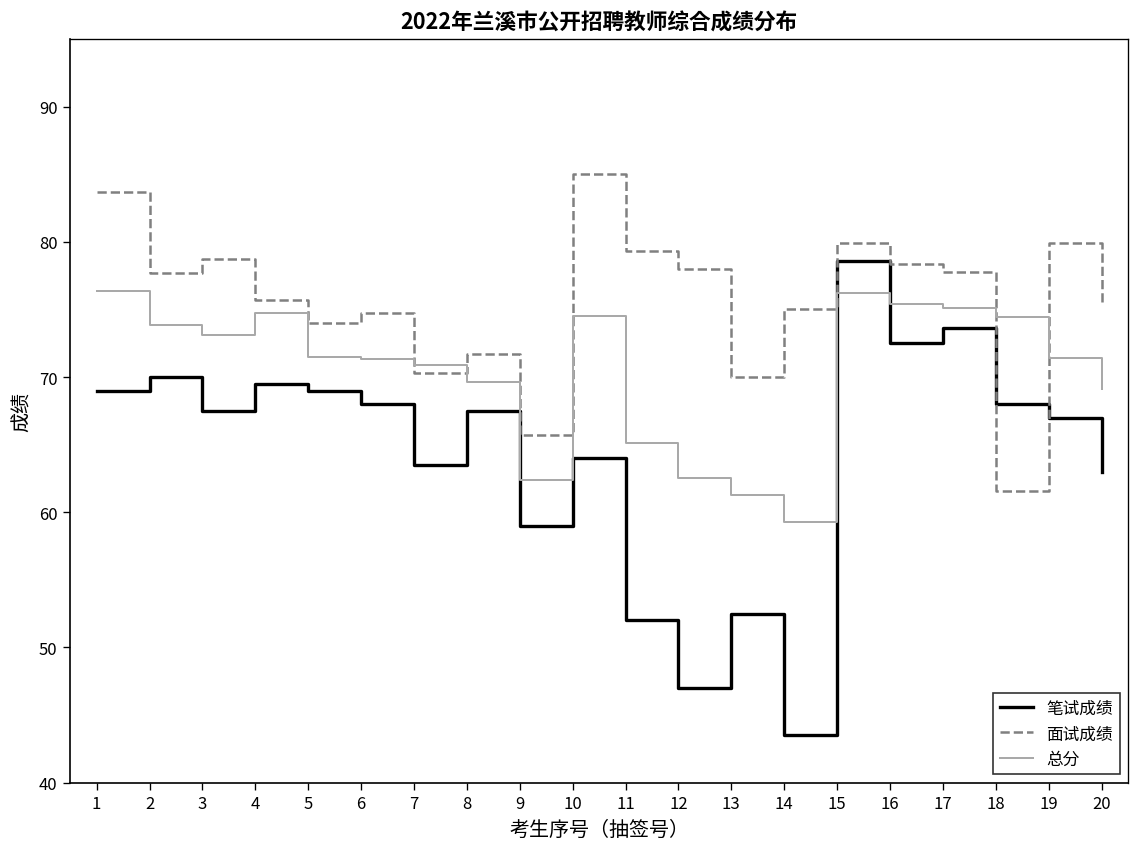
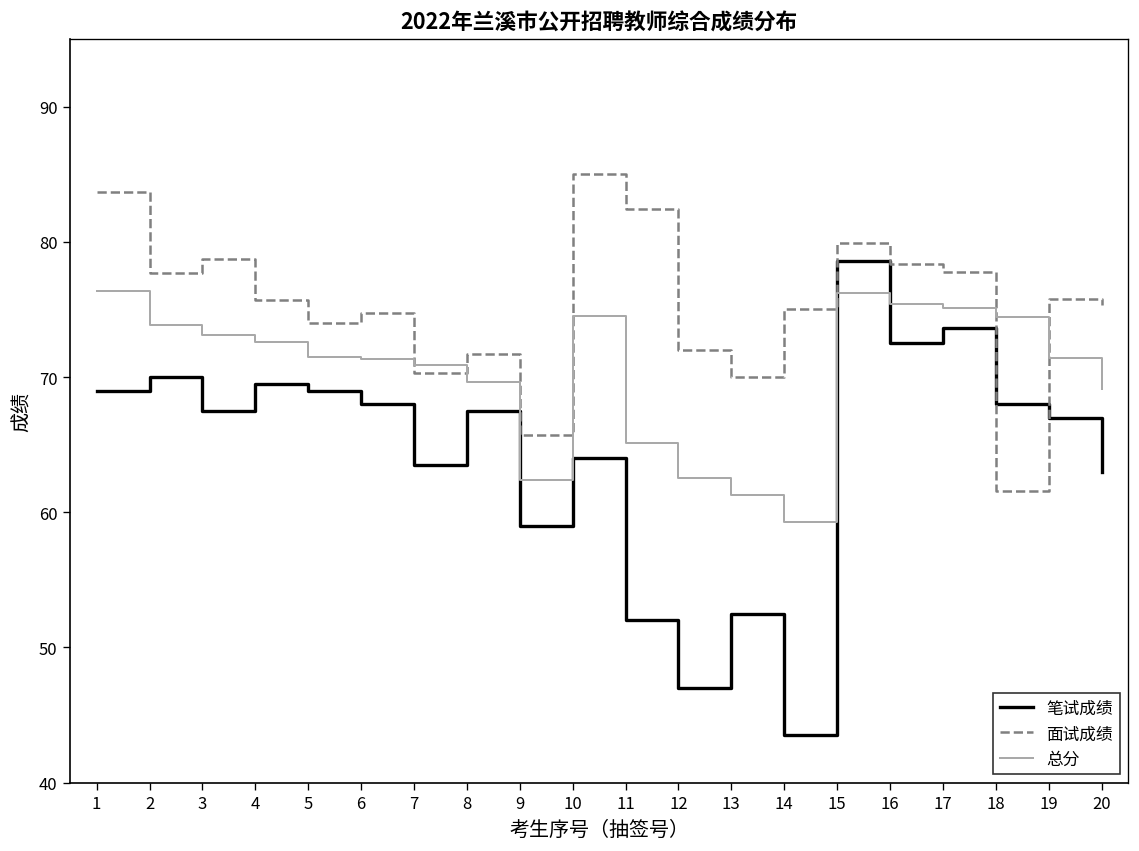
  {
    "笔试成绩": {
      "1": 69.0,
      "2": 70.0,
      "3": 67.5,
      "4": 69.5,
      "5": 69.0,
      "6": 68.0,
      "7": 63.5,
      "8": 67.5,
      "9": 59.0,
      "10": 64.0,
      "11": 52.0,
      "12": 47.0,
      "13": 52.5,
      "14": 43.5,
      "15": 78.6,
      "16": 72.5,
      "17": 73.6,
      "18": 68.0,
      "19": 67.0,
      "20": 63.0
    },
    "面试成绩": {
      "1": 83.7,
      "2": 77.7,
      "3": 78.7,
      "4": 75.7,
      "5": 74.0,
      "6": 74.7,
      "7": 70.3,
      "8": 71.7,
      "9": 65.7,
      "10": 85.0,
-     "11": 79.3,
-     "12": 78,
+     "11": 82.4,
+     "12": 72,
      "13": 70.0,
      "14": 75.0,
      "15": 79.9,
      "16": 78.4,
      "17": 77.8,
      "18": 61.6,
-     "19": 79.9,
+     "19": 75.8,
      "20": 75.3
    },
    "总分": {
      "1": 76.4,
      "2": 73.9,
      "3": 73.1,
-     "4": 74.7,
+     "4": 72.6,
      "5": 71.5,
      "6": 71.4,
      "7": 70.9,
      "8": 69.6,
      "9": 62.4,
      "10": 74.5,
      "11": 65.2,
      "12": 62.5,
      "13": 61.3,
      "14": 59.3,
      "15": 76.2,
      "16": 75.4,
      "17": 75.1,
      "18": 74.5,
      "19": 71.4,
      "20": 69.2
    }
  }
